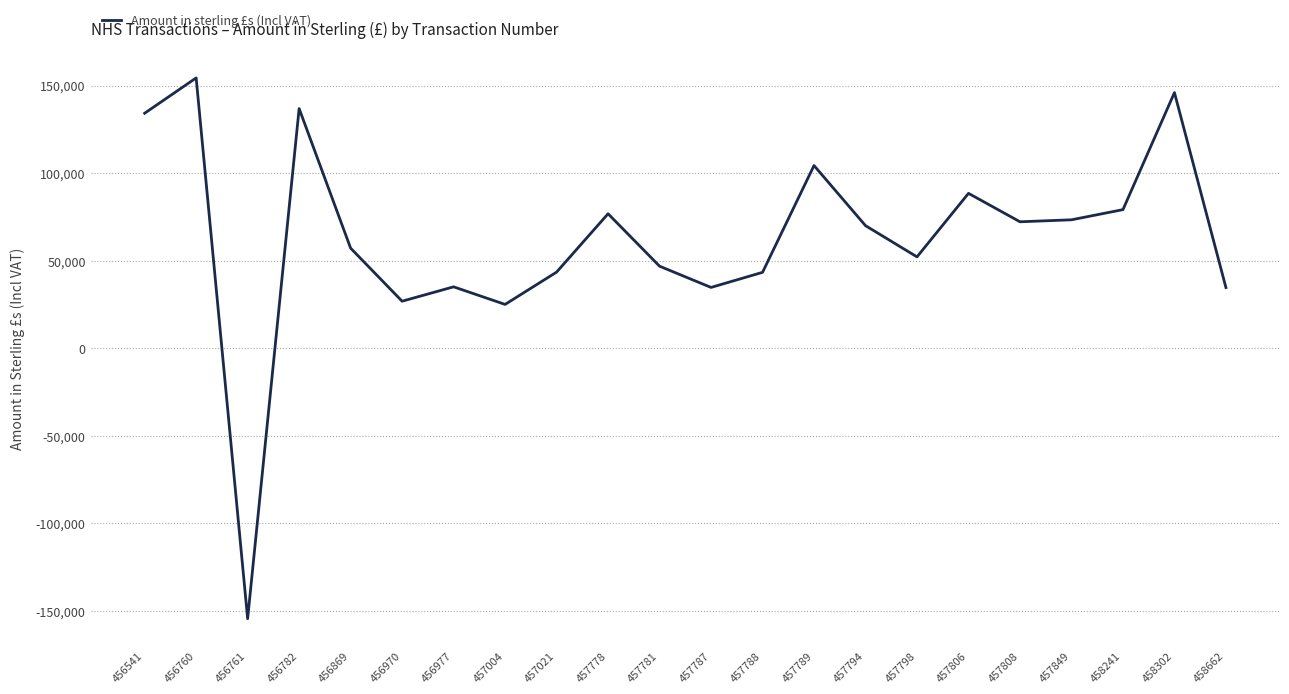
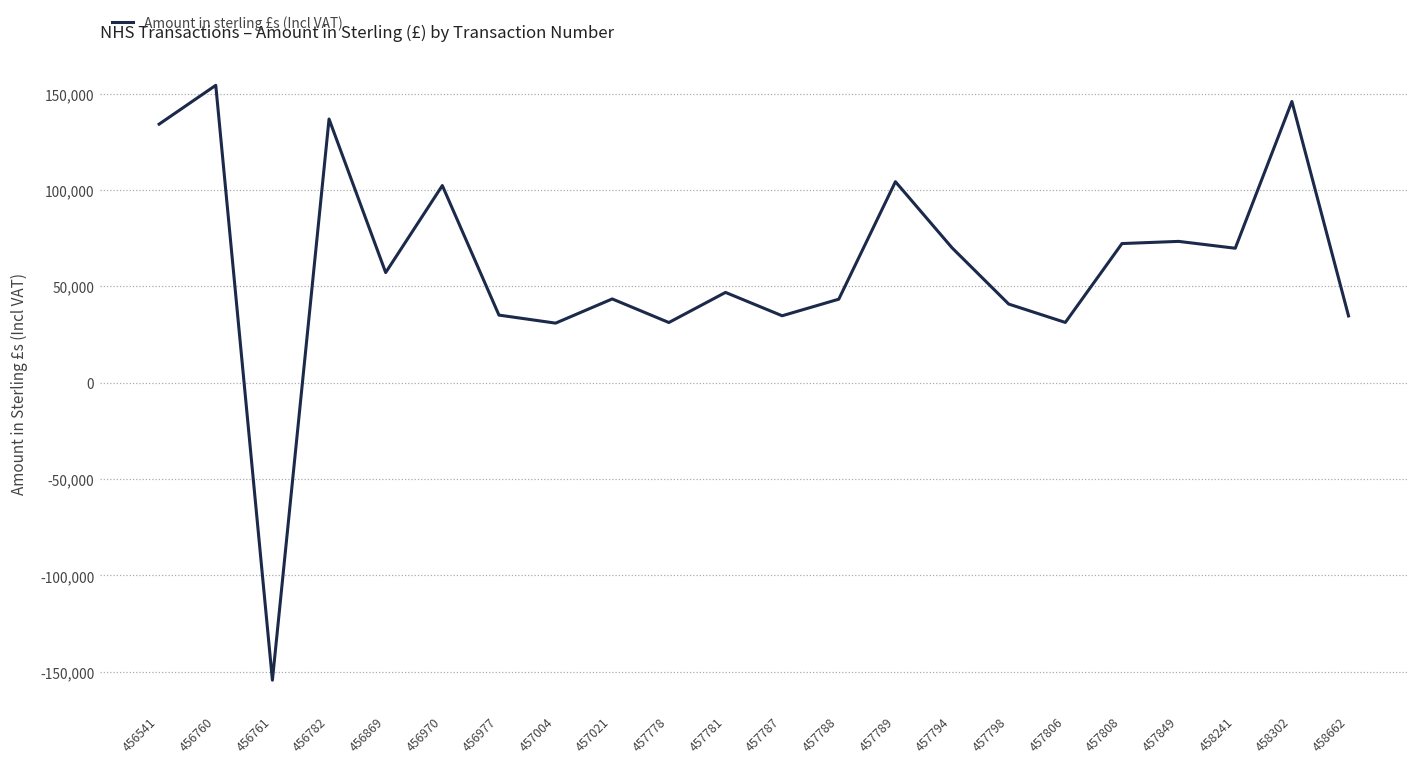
  {
    "456541": "134,000",
    "456760": "154,000",
    "456761": "-154,000",
    "456782": "137,000",
    "456869": "57,000",
-   "456970": "27,000",
+   "456970": "102,000",
    "456977": "35,000",
-   "457004": "25,000",
+   "457004": "31,000",
    "457021": "43,000",
-   "457778": "77,000",
+   "457778": "31,000",
    "457781": "47,000",
    "457787": "35,000",
    "457788": "43,000",
    "457789": "104,000",
    "457794": "70,000",
-   "457798": "52,000",
-   "457806": "88,000",
+   "457798": "41,000",
+   "457806": "31,000",
    "457808": "72,000",
    "457849": "73,000",
-   "458241": "79,000",
+   "458241": "70,000",
    "458302": "146,000",
    "458662": "35,000"
  }
